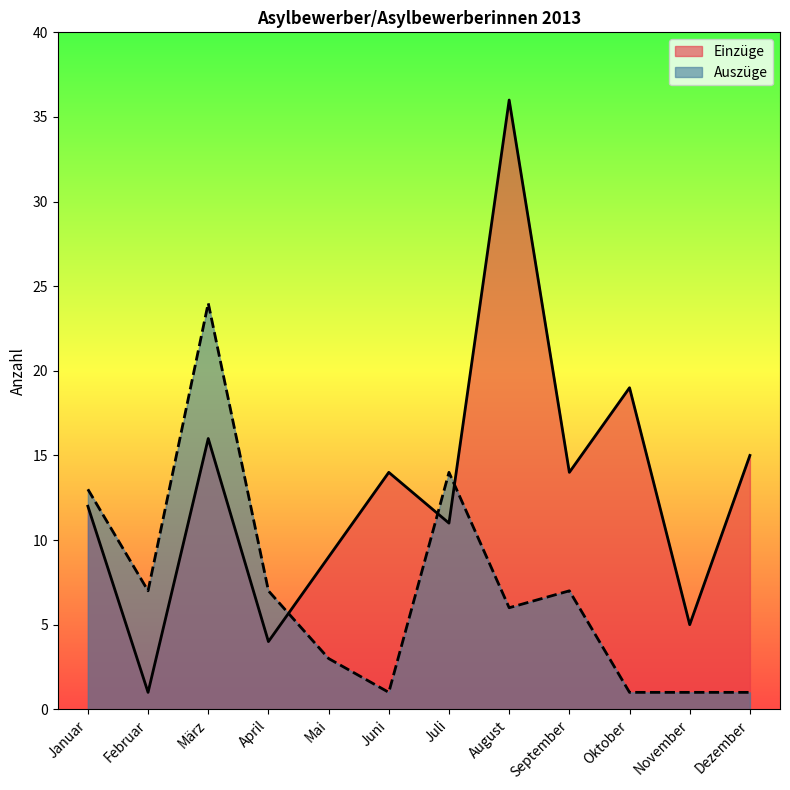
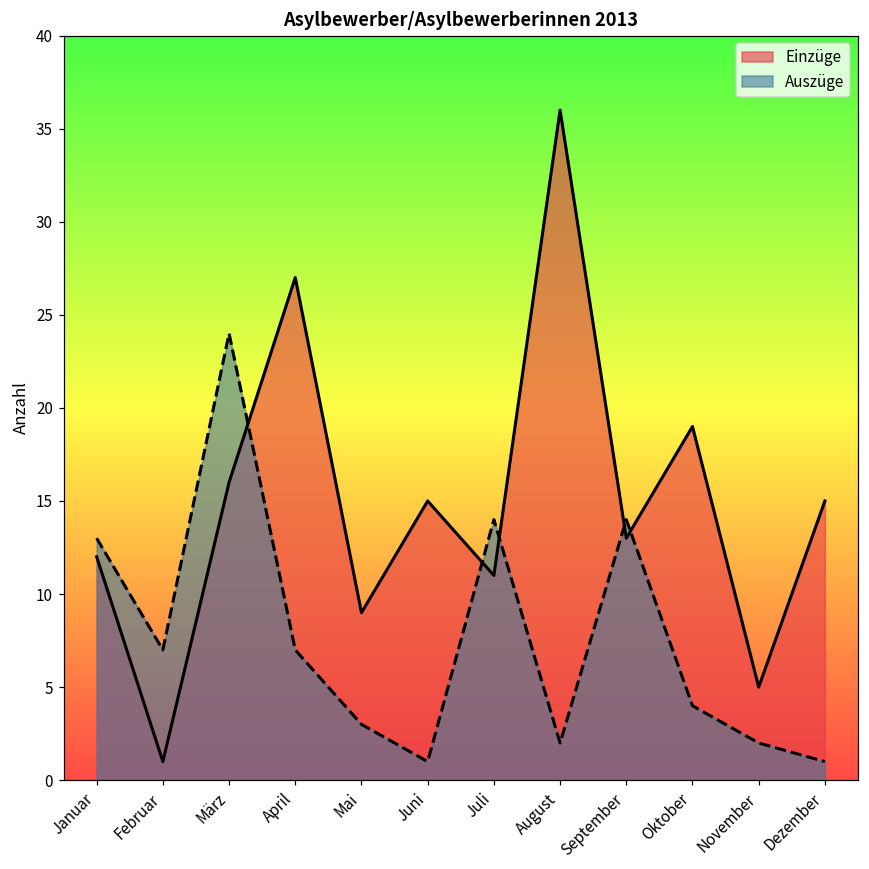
  {
    "Einzüge": {
      "Januar": 12,
      "Februar": 1,
      "März": 16,
-     "April": 4,
+     "April": 27,
      "Mai": 9,
-     "Juni": 14,
+     "Juni": 15,
      "Juli": 11,
      "August": 36,
-     "September": 14,
+     "September": 13,
      "Oktober": 19,
      "November": 5,
      "Dezember": 15
    },
    "Auszüge": {
      "Januar": 13,
      "Februar": 7,
      "März": 24,
      "April": 7,
      "Mai": 3,
      "Juni": 1,
      "Juli": 14,
-     "August": 6,
-     "September": 7,
-     "Oktober": 1,
-     "November": 1,
+     "August": 2,
+     "September": 14,
+     "Oktober": 4,
+     "November": 2,
      "Dezember": 1
    }
  }
